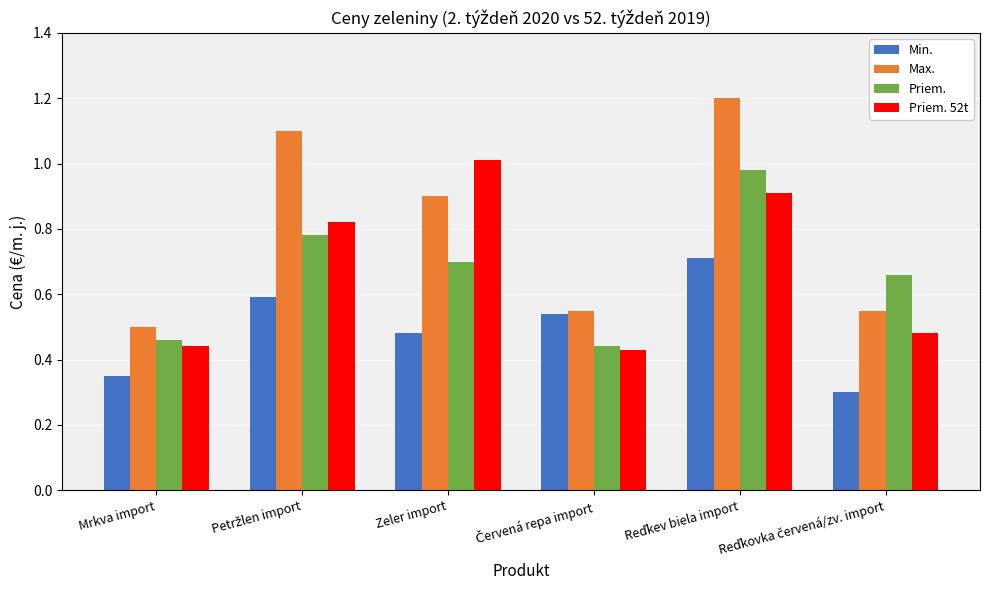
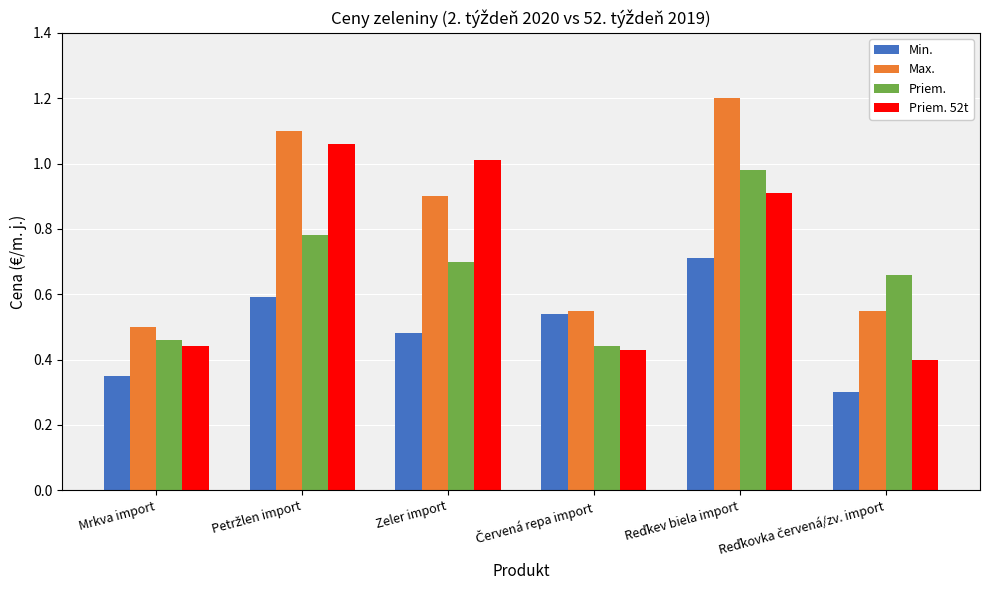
  {
    "Min.": {
      "Mrkva import": 0.35,
      "Petržlen import": 0.59,
      "Zeler import": 0.48,
      "Červená repa import": 0.54,
      "Reďkev biela import": 0.71,
      "Reďkovka červená/zv. import": 0.30
    },
    "Max.": {
      "Mrkva import": 0.50,
      "Petržlen import": 1.10,
      "Zeler import": 0.90,
      "Červená repa import": 0.55,
      "Reďkev biela import": 1.20,
      "Reďkovka červená/zv. import": 0.55
    },
    "Priem.": {
      "Mrkva import": 0.46,
      "Petržlen import": 0.78,
      "Zeler import": 0.70,
      "Červená repa import": 0.44,
      "Reďkev biela import": 0.98,
      "Reďkovka červená/zv. import": 0.66
    },
    "Priem. 52t": {
      "Mrkva import": 0.44,
-     "Petržlen import": 0.82,
+     "Petržlen import": 1.06,
      "Zeler import": 1.01,
      "Červená repa import": 0.43,
      "Reďkev biela import": 0.91,
-     "Reďkovka červená/zv. import": 0.48
+     "Reďkovka červená/zv. import": 0.40
    }
  }
